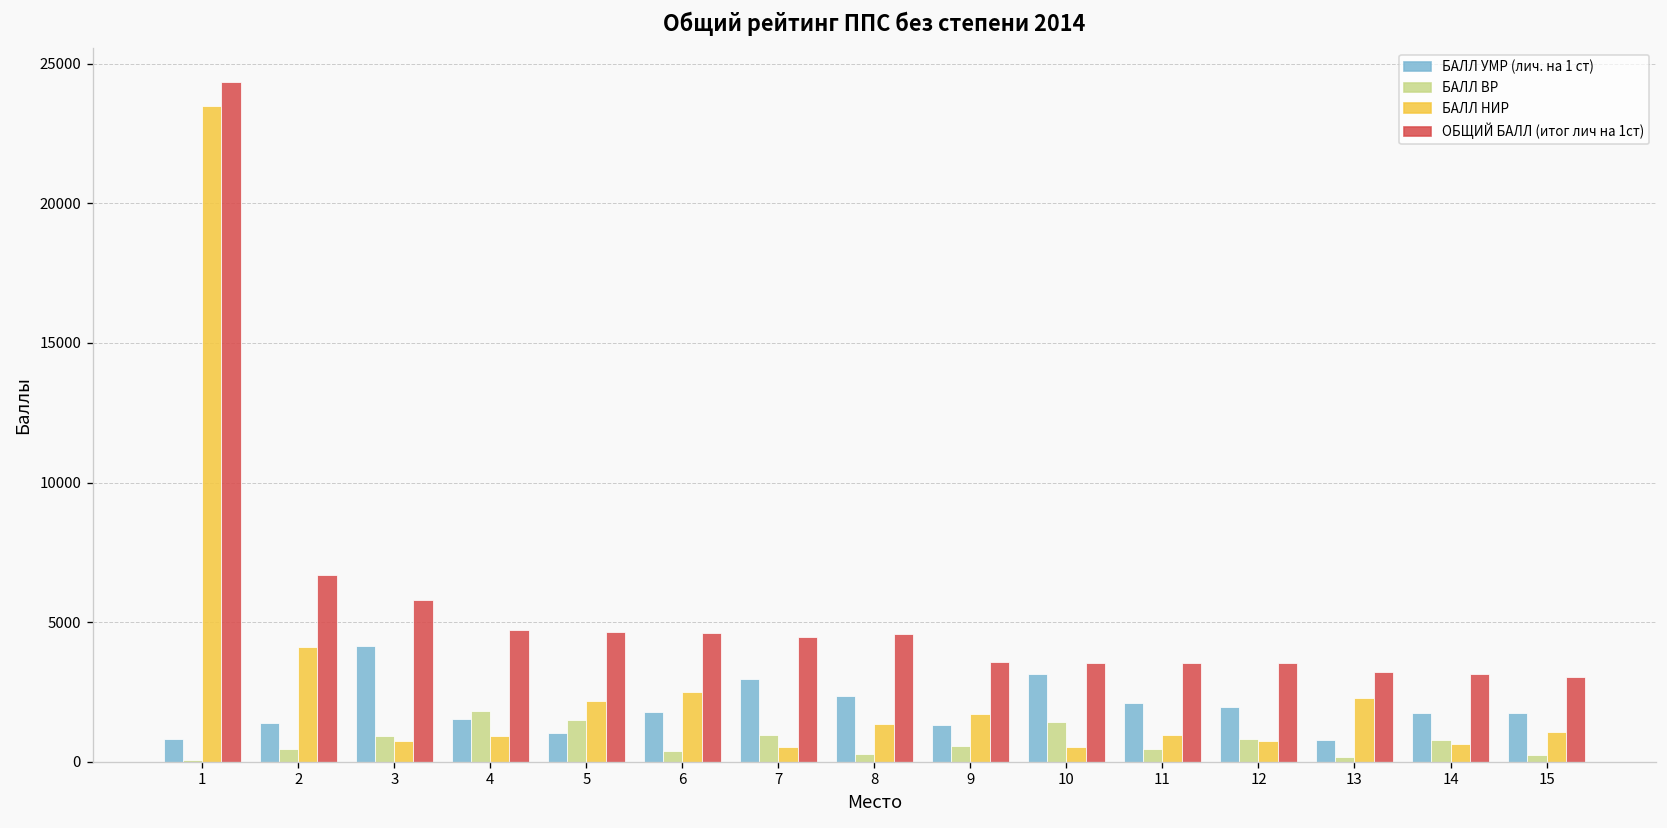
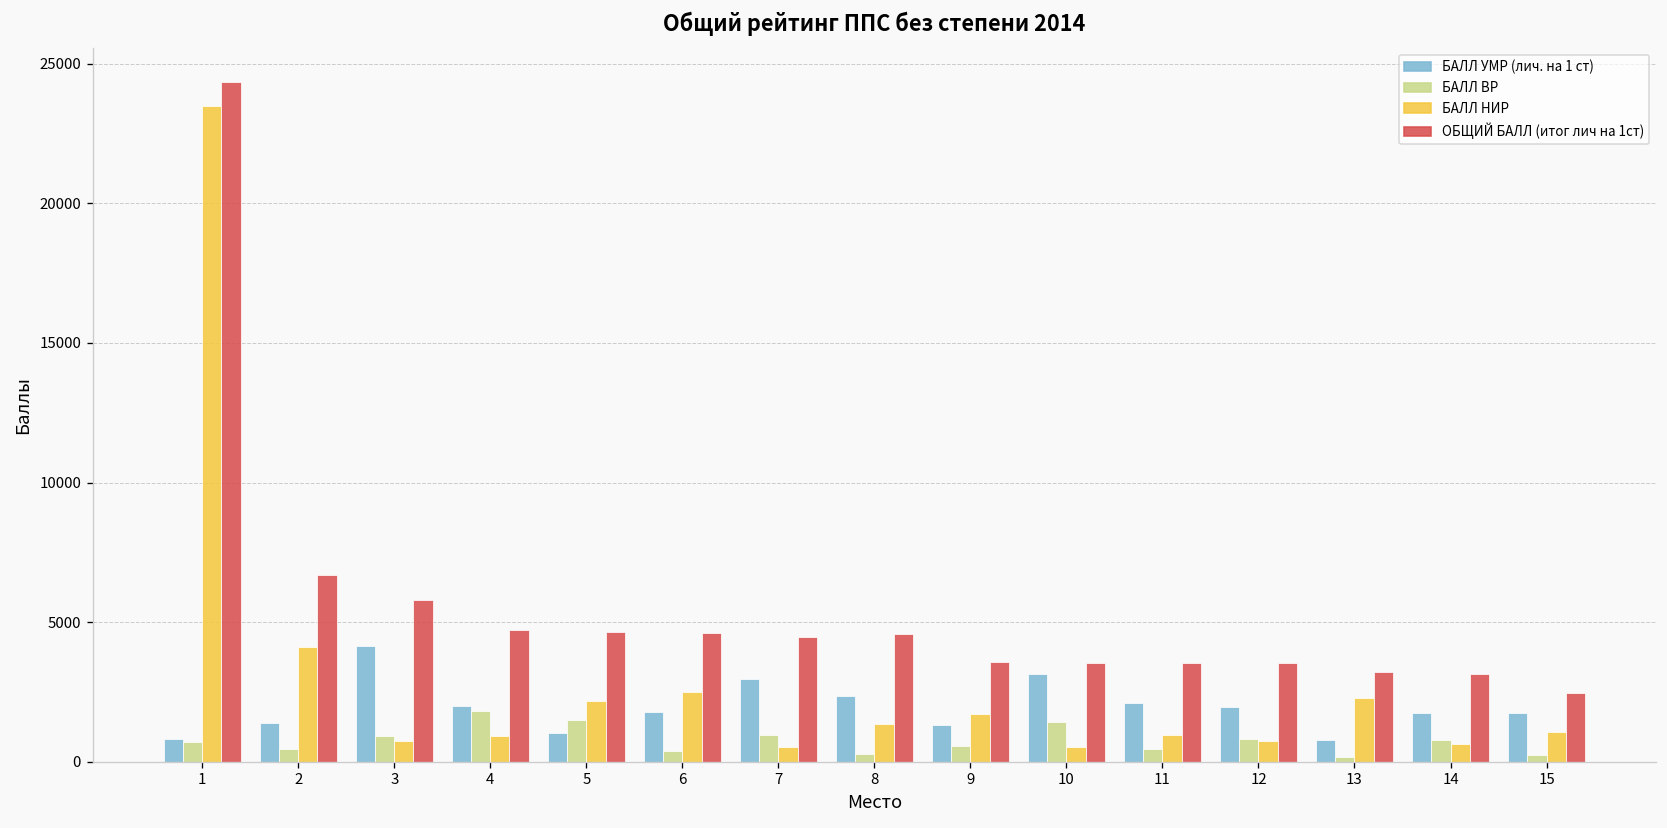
  {
    "БАЛЛ УМР (лич. на 1 ст)": {
      "1": 800,
      "2": 1400,
      "3": 4100,
-     "4": 1500,
+     "4": 2000,
      "5": 1000,
      "6": 1800,
      "7": 3000,
      "8": 2400,
      "9": 1300,
      "10": 3200,
      "11": 2100,
      "12": 2000,
      "13": 800,
      "14": 1700,
      "15": 1800
    },
    "БАЛЛ ВР": {
-     "1": 100,
+     "1": 700,
      "2": 400,
      "3": 900,
      "4": 1800,
      "5": 1500,
      "6": 400,
      "7": 1000,
      "8": 300,
      "9": 600,
      "10": 1400,
      "11": 500,
      "12": 800,
      "13": 200,
      "14": 800,
      "15": 200
    },
    "БАЛЛ НИР": {
      "1": 23500,
      "2": 4100,
      "3": 700,
      "4": 900,
      "5": 2200,
      "6": 2500,
      "7": 500,
      "8": 1300,
      "9": 1700,
      "10": 500,
      "11": 1000,
      "12": 700,
      "13": 2300,
      "14": 600,
      "15": 1100
    },
    "ОБЩИЙ БАЛЛ (итог лич на 1ст)": {
      "1": 24400,
      "2": 6700,
      "3": 5800,
      "4": 4700,
      "5": 4700,
      "6": 4600,
      "7": 4500,
      "8": 4600,
      "9": 3600,
      "10": 3500,
      "11": 3500,
      "12": 3500,
      "13": 3200,
      "14": 3100,
-     "15": 3000
+     "15": 2400
    }
  }
